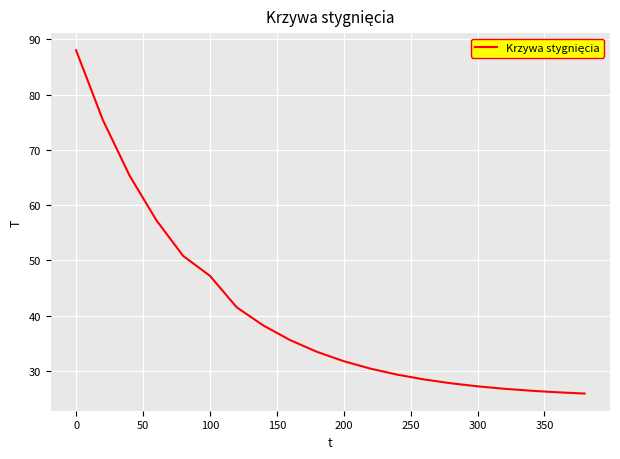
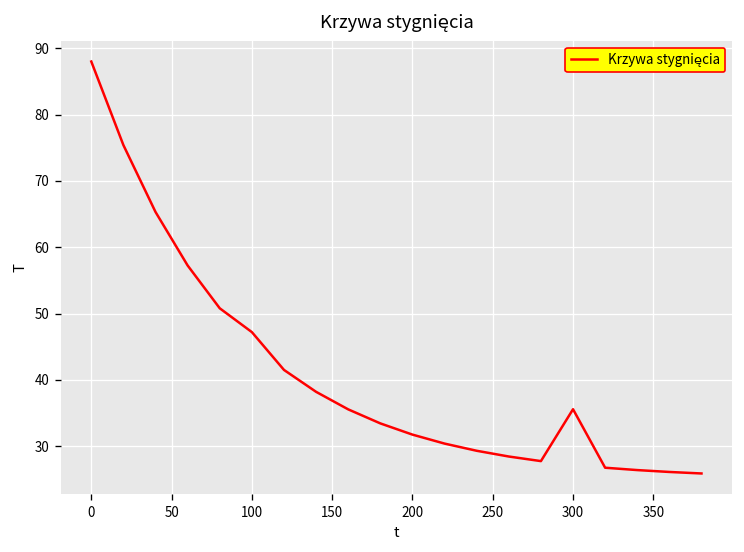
  {
    "0": 88,
    "100": 47,
    "200": 32,
-   "300": 27
+   "300": 36
  }
